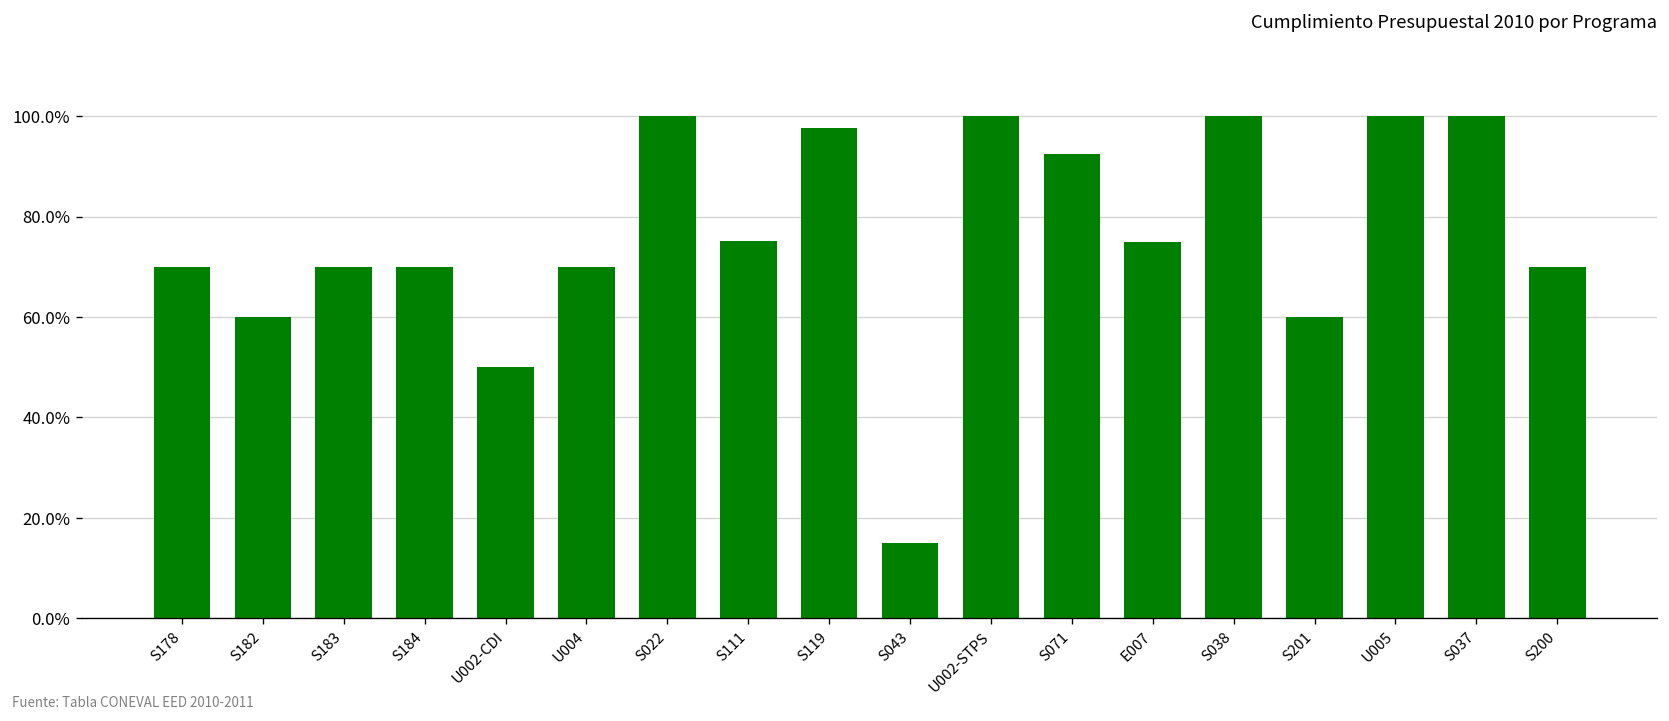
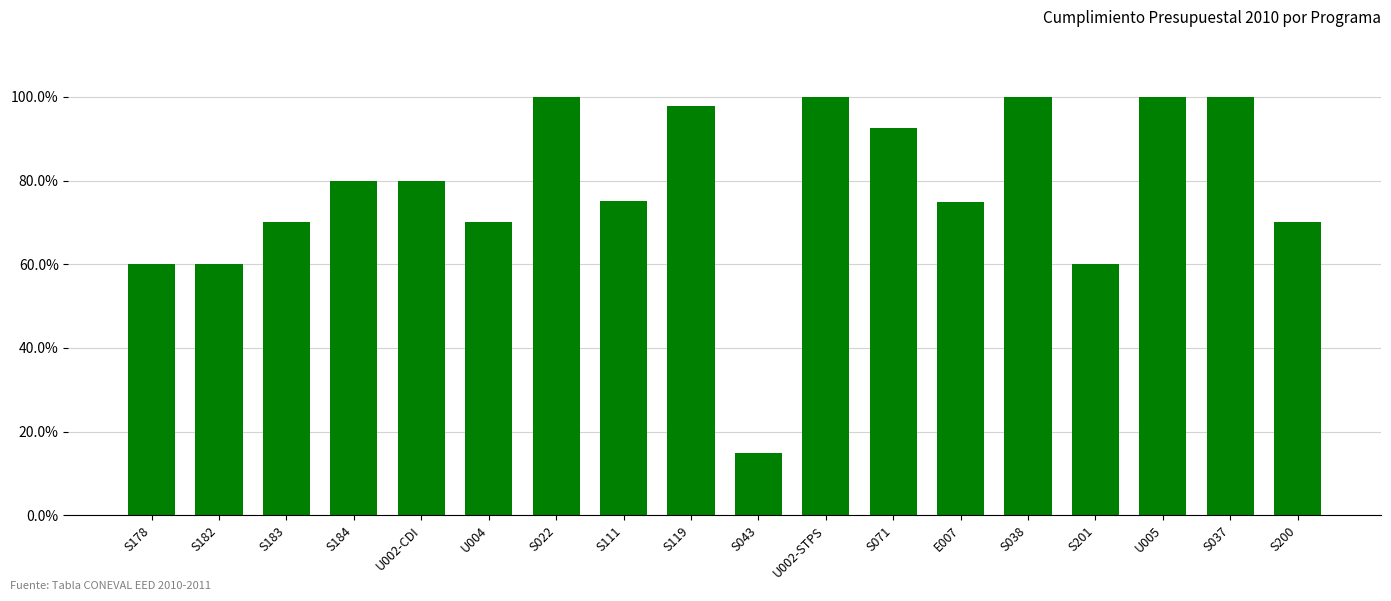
  {
-   "S178": "70%",
+   "S178": "60%",
    "S182": "60%",
    "S183": "70%",
-   "S184": "70%",
-   "U002-CDI": "50%",
+   "S184": "80%",
+   "U002-CDI": "80%",
    "U004": "70%",
    "S022": "100%",
    "S111": "75%",
    "S119": "98%",
    "S043": "15%",
    "U002-STPS": "100%",
    "S071": "93%",
    "E007": "75%",
    "S038": "100%",
    "S201": "60%",
    "U005": "100%",
    "S037": "100%",
    "S200": "70%"
  }
